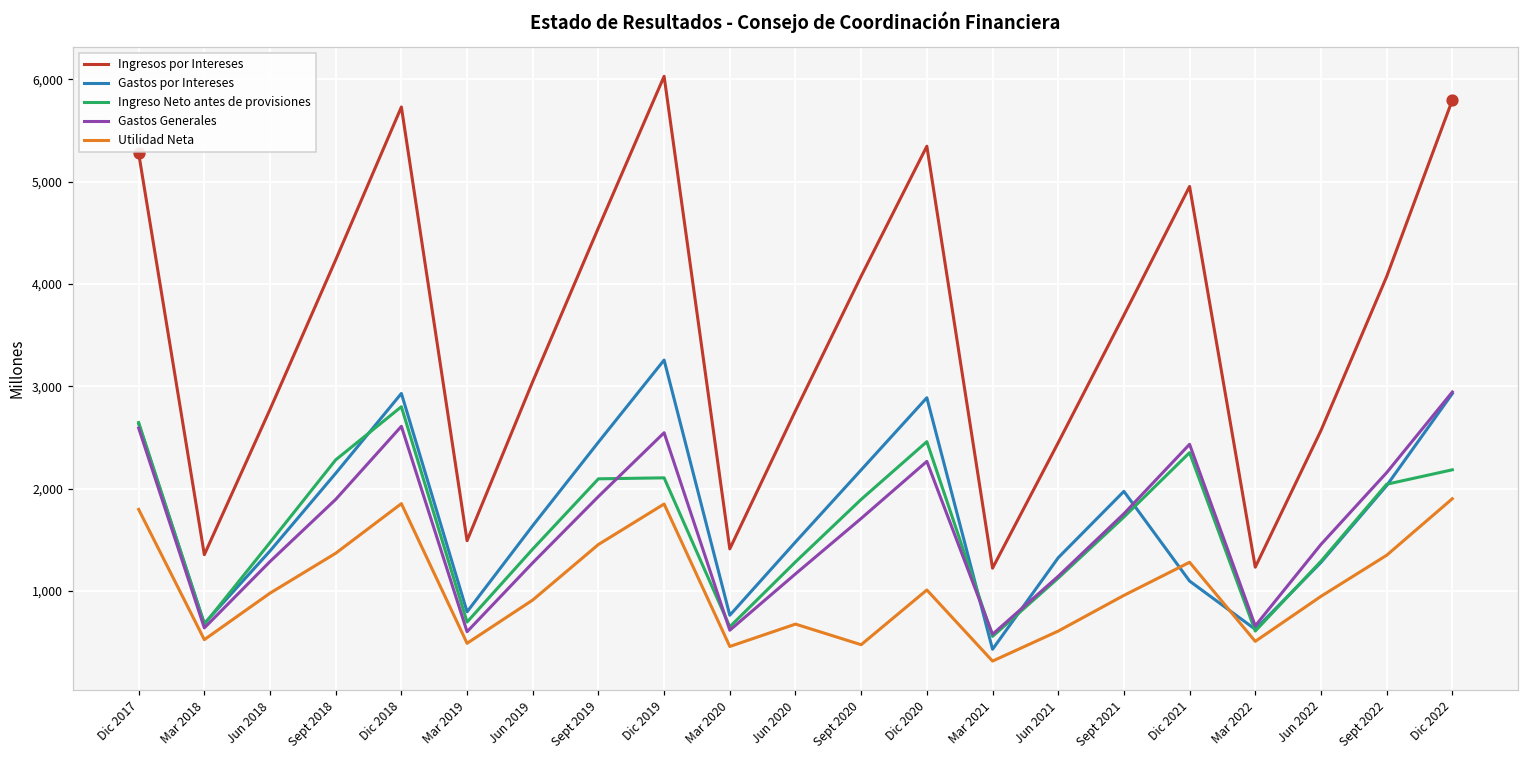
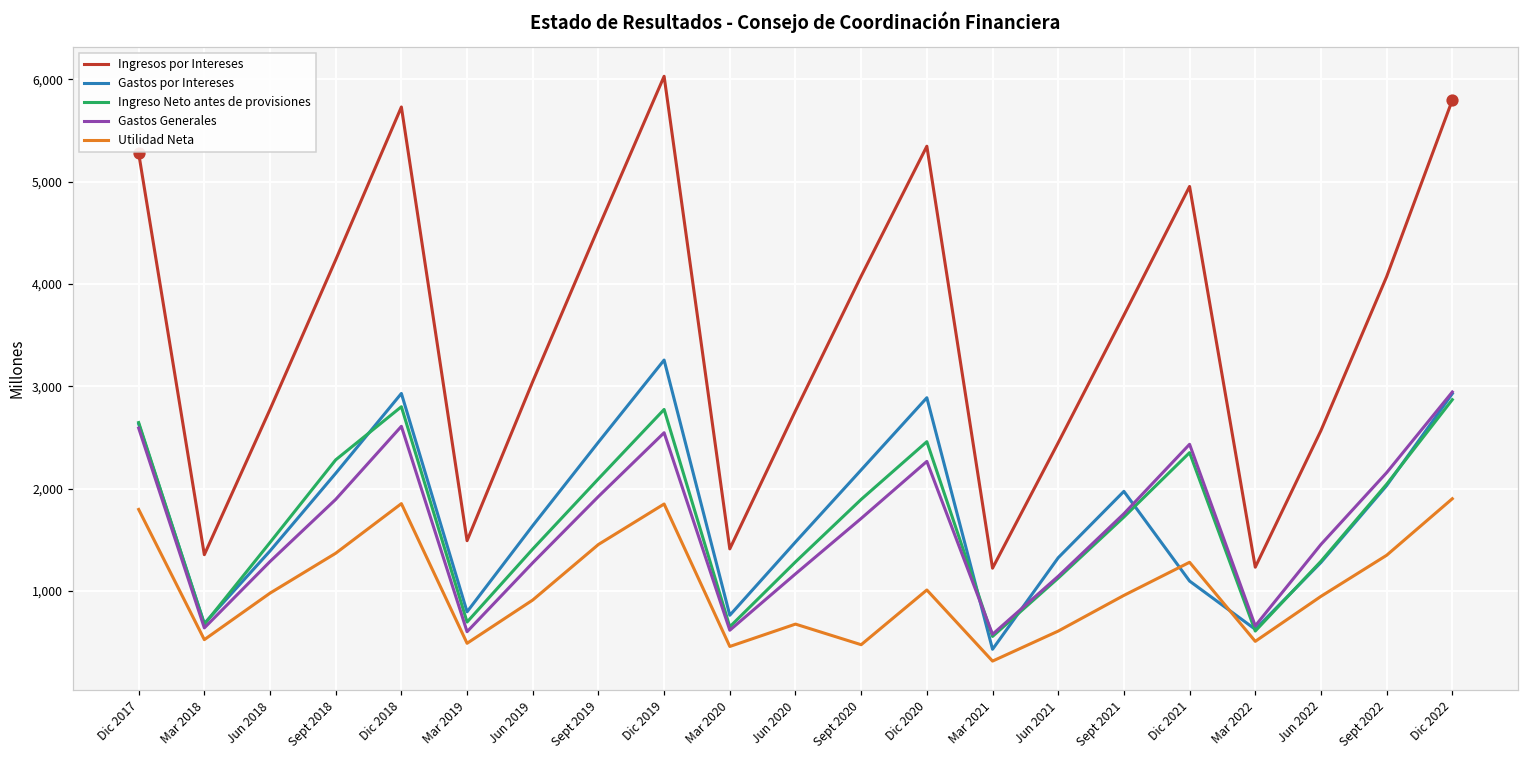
  {
    "Gastos por Intereses": {
      "Jun 2018": "1,400",
      "Sept 2018": "2,100",
      "Dic 2018": "2,900",
      "Mar 2019": "800",
      "Jun 2019": "1,600",
      "Sept 2019": "2,500",
      "Dic 2019": "3,300",
      "Mar 2020": "800",
      "Jun 2020": "1,500",
      "Sept 2020": "2,200",
      "Dic 2020": "2,900",
      "Mar 2021": "400",
      "Jun 2021": "1,300",
      "Sept 2021": "2,000",
      "Dic 2021": "1,100"
    },
    "Ingreso Neto antes de provisiones": {
      "Jun 2018": "1,500",
      "Sept 2018": "2,300",
      "Dic 2018": "2,800",
      "Mar 2019": "700",
      "Jun 2019": "1,400",
      "Sept 2019": "2,100",
-     "Dic 2019": "2,100",
+     "Dic 2019": "2,800",
      "Mar 2020": "600",
      "Jun 2020": "1,300",
      "Sept 2020": "1,900",
      "Dic 2020": "2,500",
      "Sept 2021": "1,700",
      "Dic 2021": "2,400",
-     "Dic 2022": "2,200"
+     "Dic 2022": "2,900"
    },
    "Gastos Generales": {
      "Dic 2017": "2,600",
      "Mar 2018": "600",
      "Jun 2018": "1,300",
      "Sept 2018": "1,900",
      "Dic 2018": "2,600",
      "Mar 2019": "600",
      "Jun 2019": "1,300",
      "Sept 2019": "1,900",
      "Dic 2019": "2,500",
      "Mar 2020": "600",
      "Jun 2020": "1,200",
      "Sept 2020": "1,700",
      "Dic 2020": "2,300",
      "Sept 2021": "1,800",
      "Dic 2021": "2,400",
      "Mar 2022": "700",
      "Jun 2022": "1,500",
      "Sept 2022": "2,200"
    },
    "Utilidad Neta": {
      "Dic 2017": "1,800",
      "Mar 2018": "500",
      "Jun 2018": "1,000",
      "Sept 2018": "1,400",
      "Dic 2018": "1,900",
      "Mar 2019": "500",
      "Jun 2019": "900",
      "Sept 2019": "1,500",
      "Dic 2019": "1,800",
      "Mar 2020": "500",
      "Jun 2020": "700",
      "Sept 2020": "500",
      "Dic 2020": "1,000",
      "Mar 2021": "300",
      "Jun 2021": "600",
      "Sept 2021": "1,000",
      "Dic 2021": "1,300",
      "Mar 2022": "500",
      "Jun 2022": "900",
      "Sept 2022": "1,300",
      "Dic 2022": "1,900"
    }
  }
